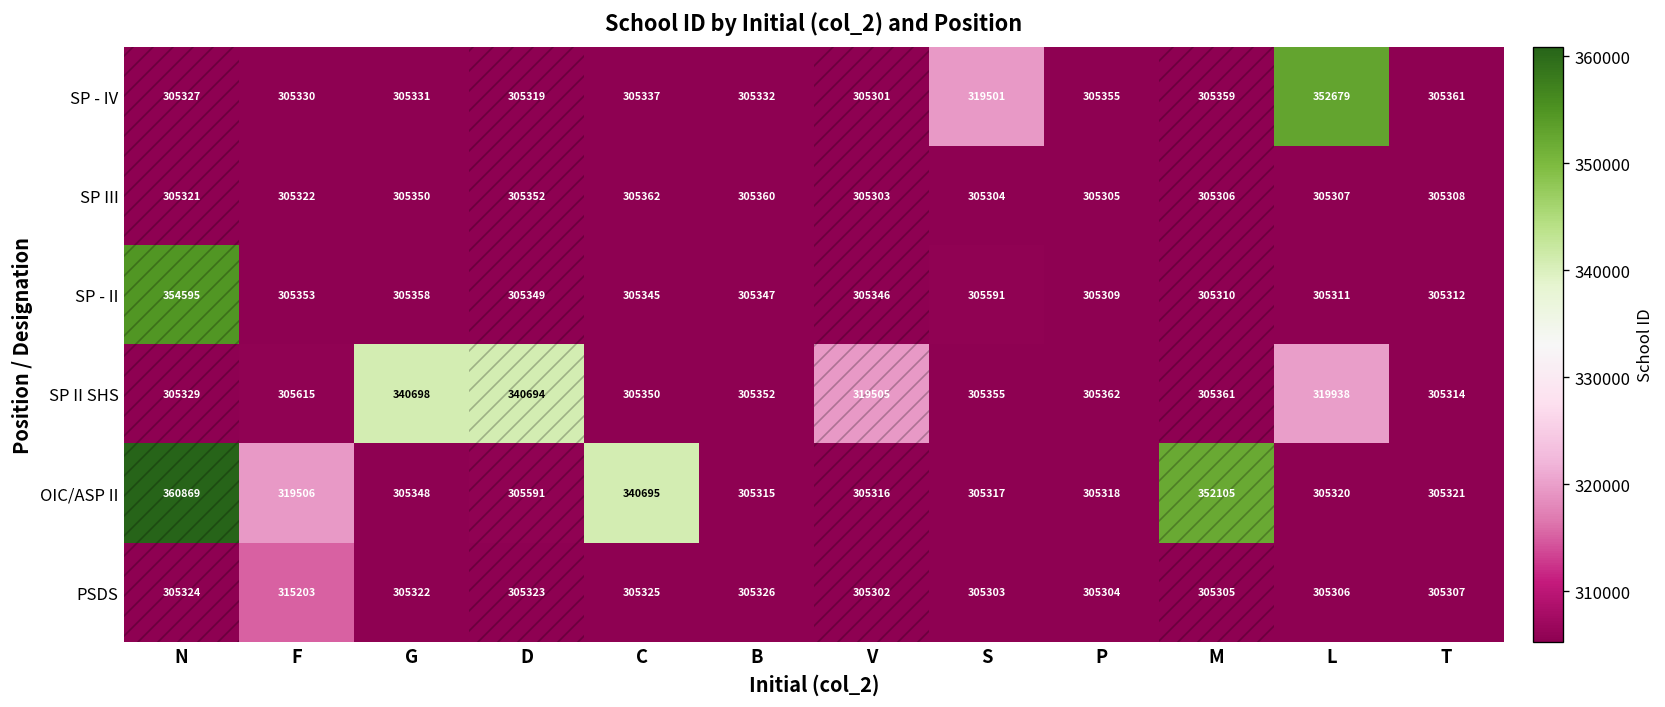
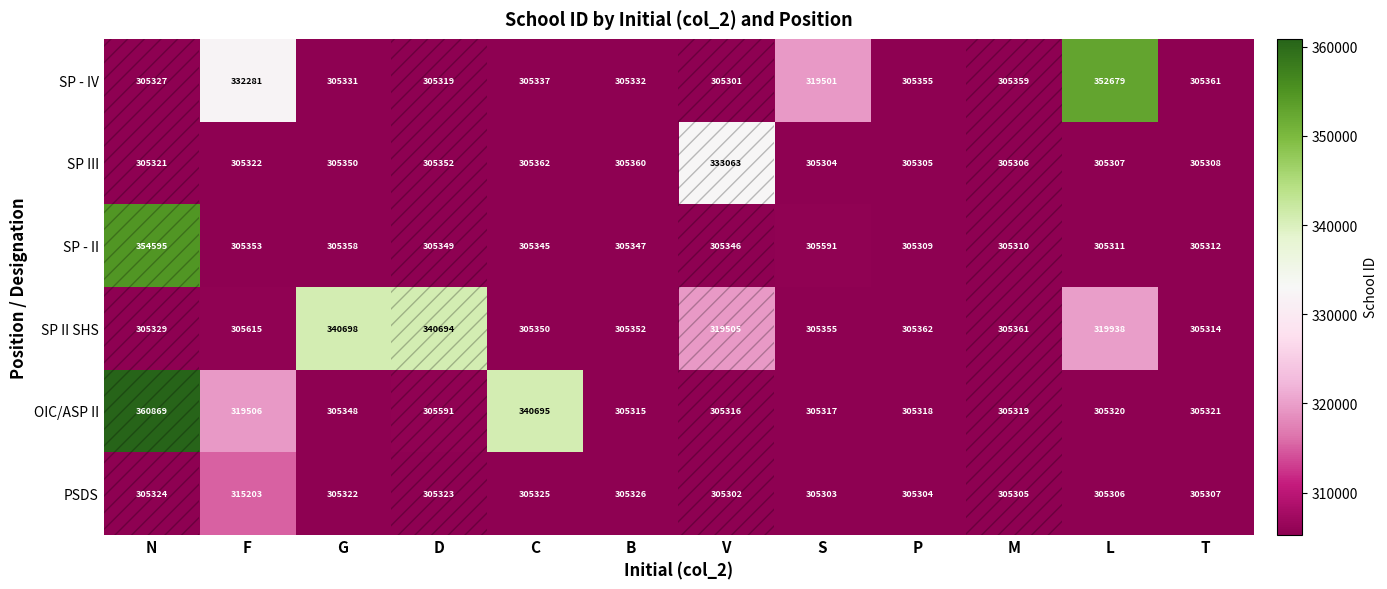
  {
    "SP - IV": {
      "N": 305327,
-     "F": 305330,
+     "F": 332281,
      "G": 305331,
      "D": 305319,
      "C": 305337,
      "B": 305332,
      "V": 305301,
      "S": 319501,
      "P": 305355,
      "M": 305359,
      "L": 352679,
      "T": 305361
    },
    "SP III": {
      "N": 305321,
      "F": 305322,
      "G": 305350,
      "D": 305352,
      "C": 305362,
      "B": 305360,
-     "V": 305303,
+     "V": 333063,
      "S": 305304,
      "P": 305305,
      "M": 305306,
      "L": 305307,
      "T": 305308
    },
    "SP - II": {
      "N": 354595,
      "F": 305353,
      "G": 305358,
      "D": 305349,
      "C": 305345,
      "B": 305347,
      "V": 305346,
      "S": 305591,
      "P": 305309,
      "M": 305310,
      "L": 305311,
      "T": 305312
    },
    "SP II SHS": {
      "N": 305329,
      "F": 305615,
      "G": 340698,
      "D": 340694,
      "C": 305350,
      "B": 305352,
      "V": 319505,
      "S": 305355,
      "P": 305362,
      "M": 305361,
      "L": 319938,
      "T": 305314
    },
    "OIC/ASP II": {
      "N": 360869,
      "F": 319506,
      "G": 305348,
      "D": 305591,
      "C": 340695,
      "B": 305315,
      "V": 305316,
      "S": 305317,
      "P": 305318,
-     "M": 352105,
+     "M": 305319,
      "L": 305320,
      "T": 305321
    },
    "PSDS": {
      "N": 305324,
      "F": 315203,
      "G": 305322,
      "D": 305323,
      "C": 305325,
      "B": 305326,
      "V": 305302,
      "S": 305303,
      "P": 305304,
      "M": 305305,
      "L": 305306,
      "T": 305307
    }
  }
